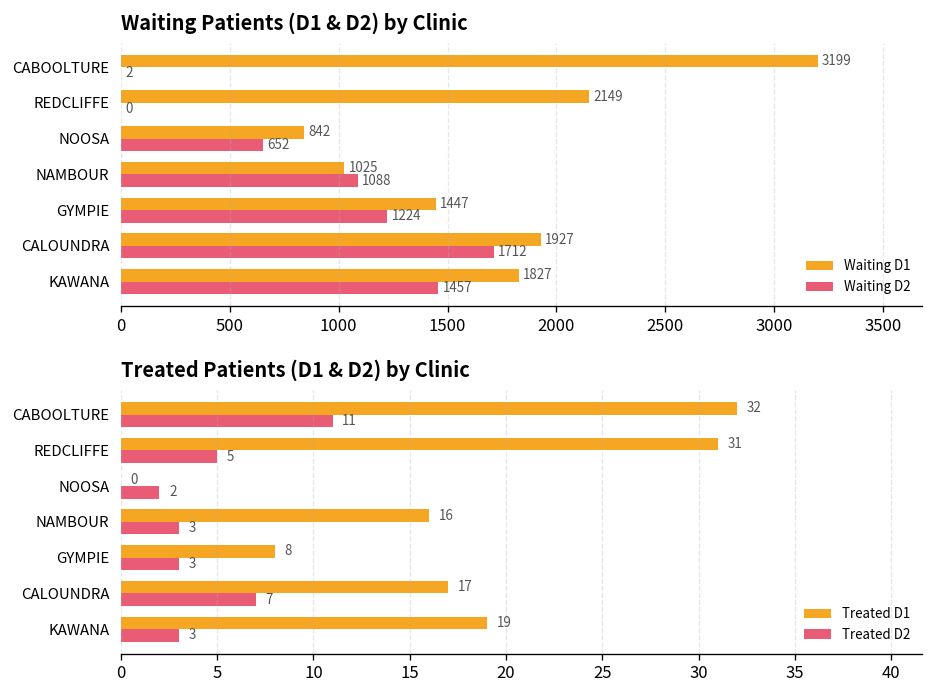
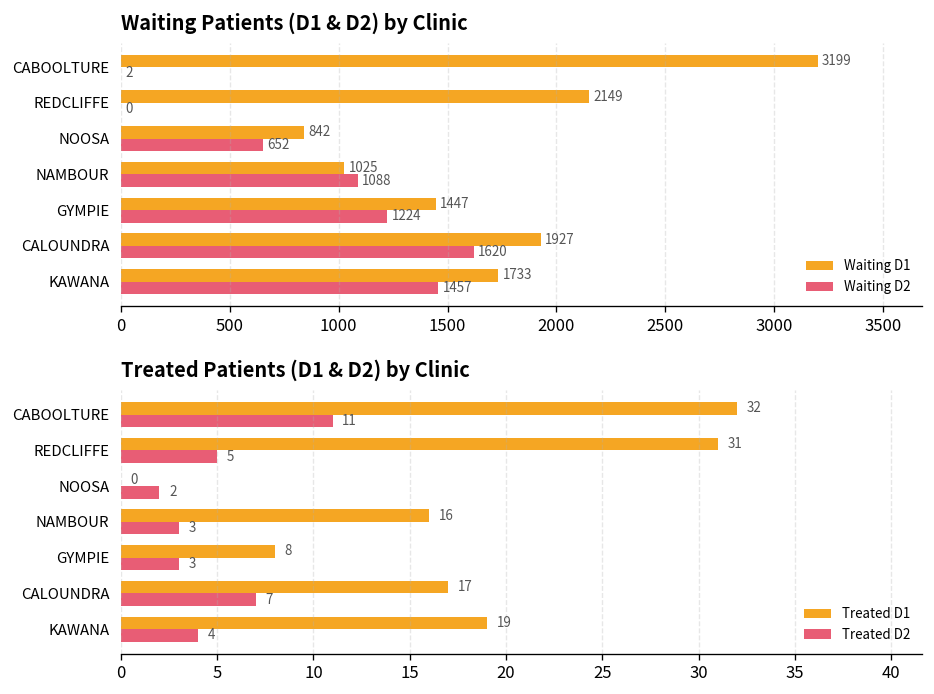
  {
    "Waiting Patients (D1 & D2) by Clinic": {
      "Waiting D1": {
        "CABOOLTURE": 3199,
        "REDCLIFFE": 2149,
        "NOOSA": 842,
        "NAMBOUR": 1025,
        "GYMPIE": 1447,
        "CALOUNDRA": 1927,
-       "KAWANA": 1827
+       "KAWANA": 1733
      },
      "Waiting D2": {
        "CABOOLTURE": 2,
        "REDCLIFFE": 0,
        "NOOSA": 652,
        "NAMBOUR": 1088,
        "GYMPIE": 1224,
-       "CALOUNDRA": 1712,
+       "CALOUNDRA": 1620,
        "KAWANA": 1457
      }
    },
    "Treated Patients (D1 & D2) by Clinic": {
      "Treated D1": {
        "CABOOLTURE": 32,
        "REDCLIFFE": 31,
        "NOOSA": 0,
        "NAMBOUR": 16,
        "GYMPIE": 8,
        "CALOUNDRA": 17,
        "KAWANA": 19
      },
      "Treated D2": {
        "CABOOLTURE": 11,
        "REDCLIFFE": 5,
        "NOOSA": 2,
        "NAMBOUR": 3,
        "GYMPIE": 3,
        "CALOUNDRA": 7,
-       "KAWANA": 3
+       "KAWANA": 4
      }
    }
  }
